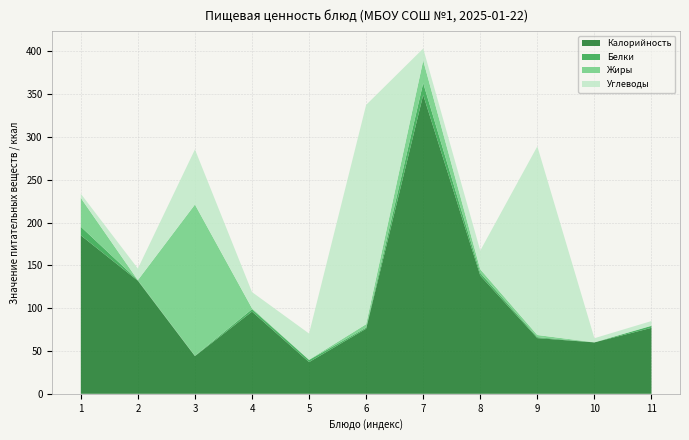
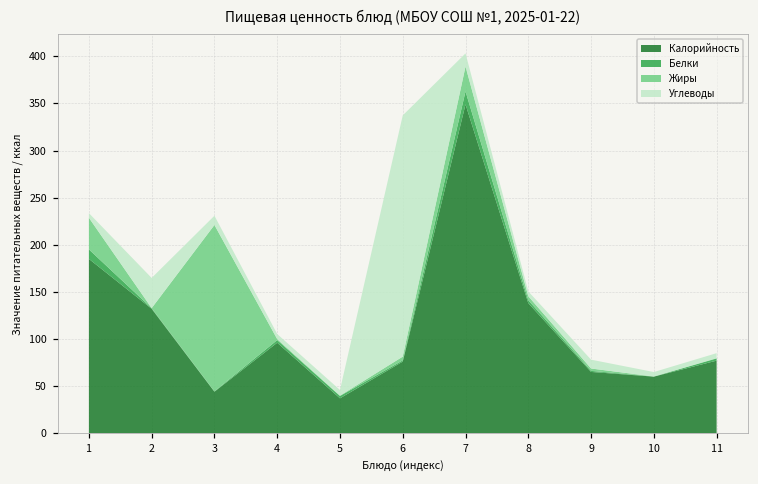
  {
    "Жиры": {
      "1": 30,
      "3": 180,
      "6": 0,
      "7": 30,
      "8": 0
    },
    "Углеводы": {
      "1": 0,
-     "2": 10,
-     "3": 60,
-     "4": 20,
-     "5": 30,
+     "2": 30,
+     "3": 10,
+     "4": 10,
+     "5": 10,
      "6": 260,
      "7": 10,
-     "8": 20,
-     "9": 220,
+     "8": 10,
+     "9": 10,
      "10": 0,
      "11": 10
    }
  }
